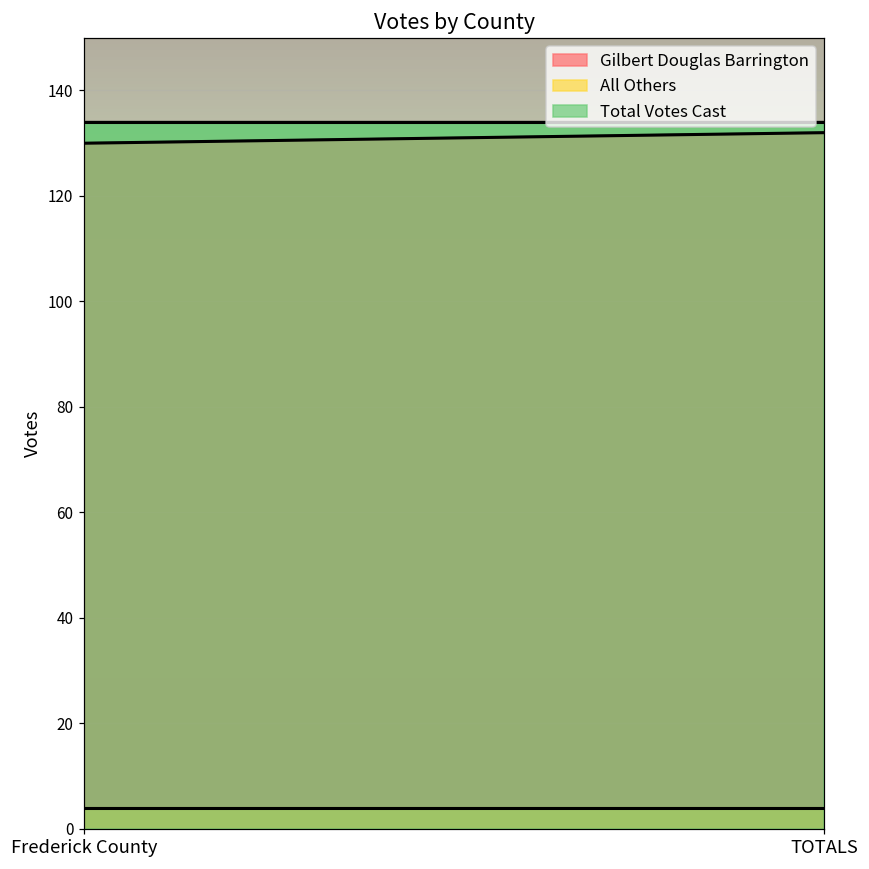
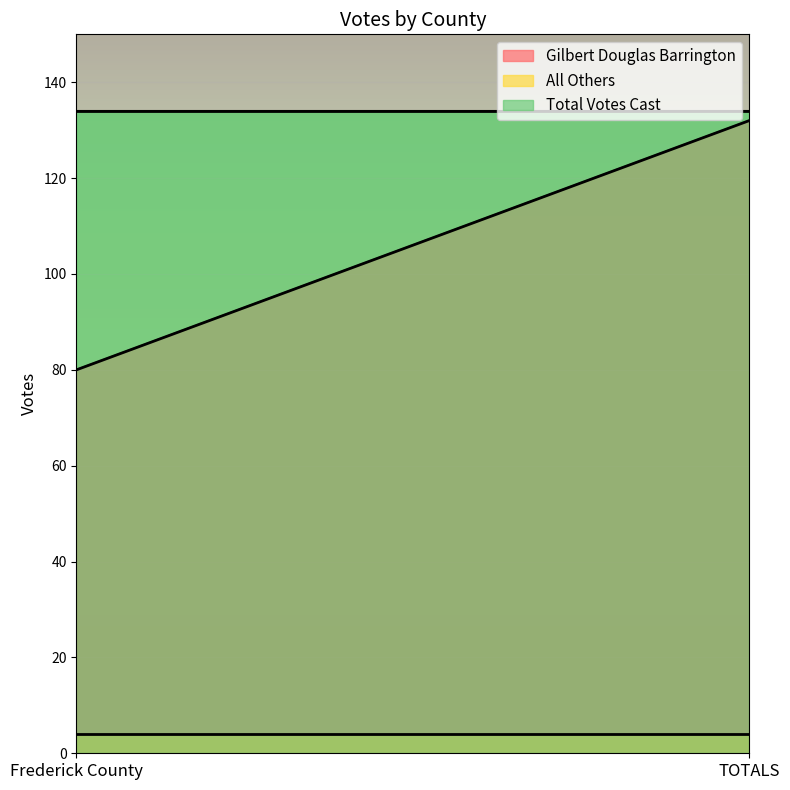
  {
    "Gilbert Douglas Barrington": {
-     "Frederick County": 130,
+     "Frederick County": 80,
      "TOTALS": 132
    },
    "All Others": {
      "Frederick County": 4,
      "TOTALS": 4
    },
    "Total Votes Cast": {
      "Frederick County": 134,
      "TOTALS": 134
    }
  }
